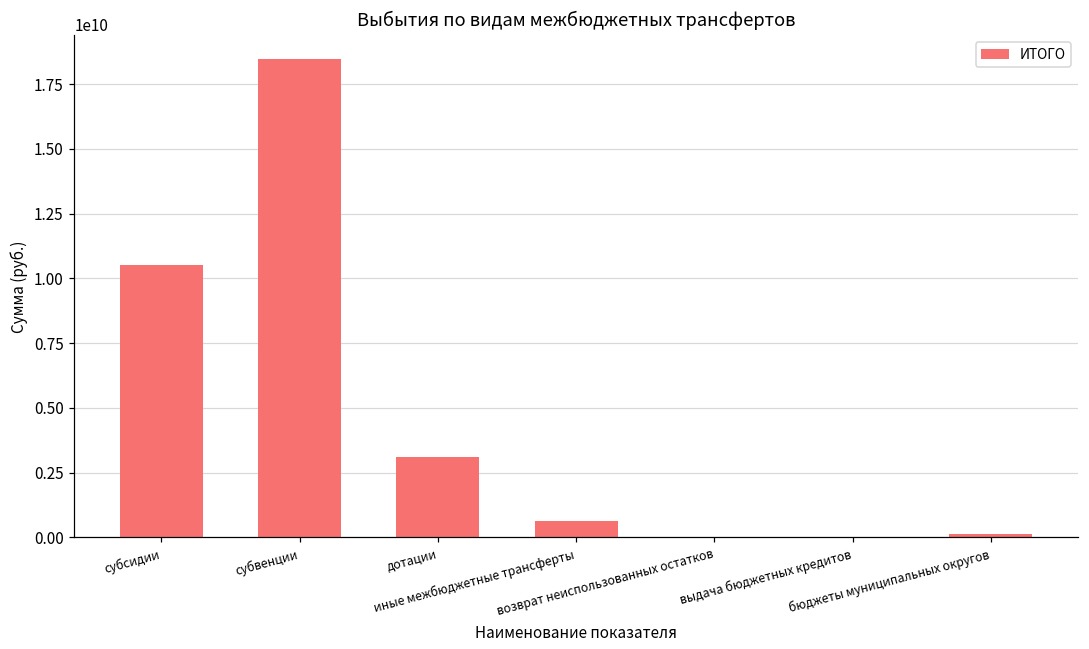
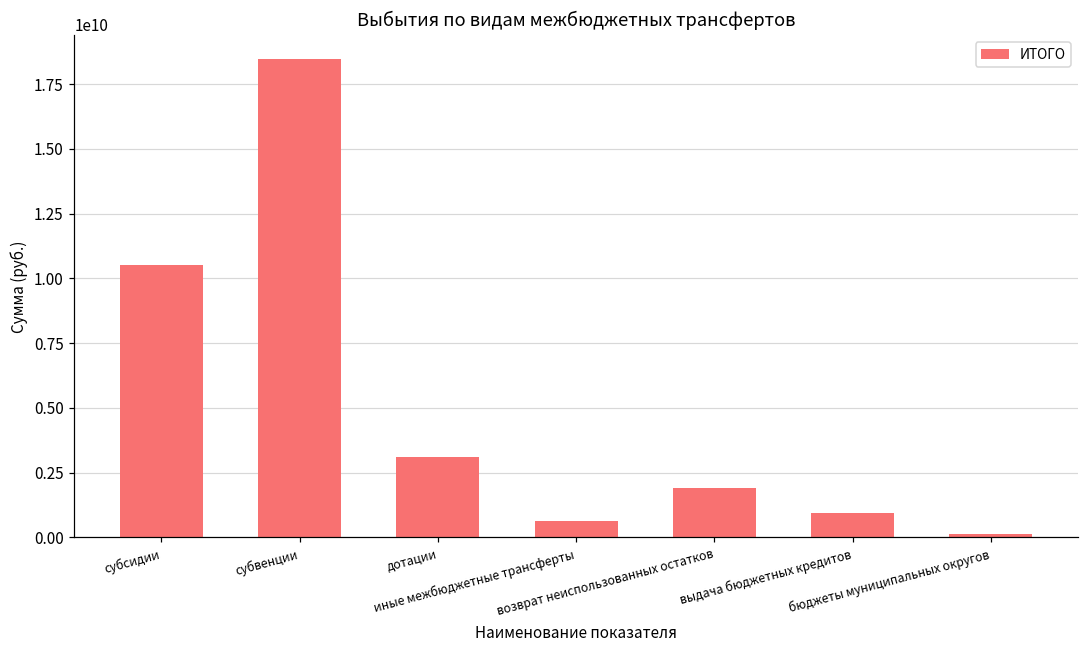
  {
    "субсидии": 10500000000,
    "субвенции": 18500000000,
    "дотации": 3100000000,
    "иные межбюджетные трансферты": 600000000,
-   "возврат неиспользованных остатков": 0,
-   "выдача бюджетных кредитов": 0,
+   "возврат неиспользованных остатков": 1900000000,
+   "выдача бюджетных кредитов": 900000000,
    "бюджеты муниципальных округов": 100000000
  }
